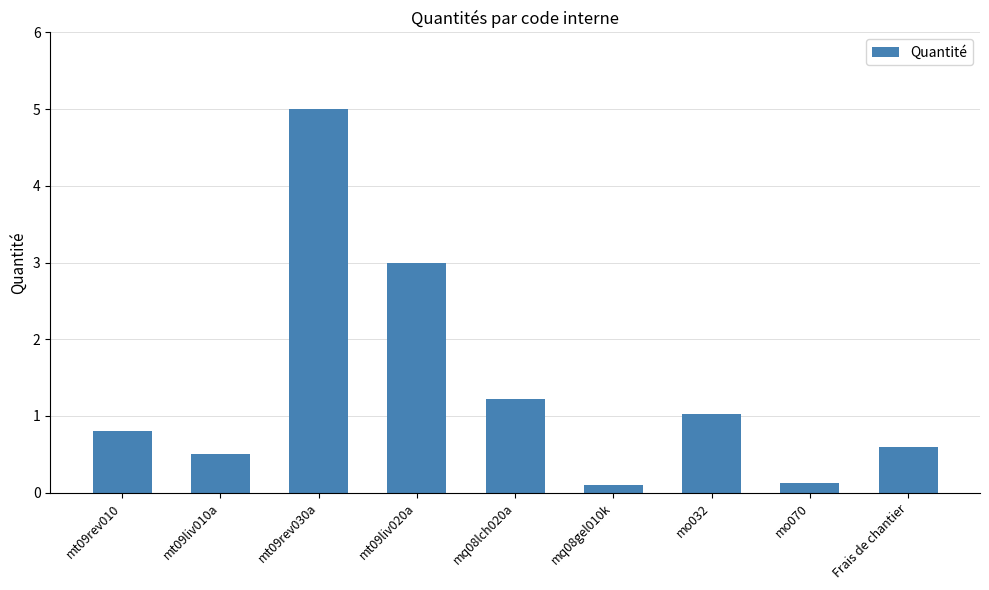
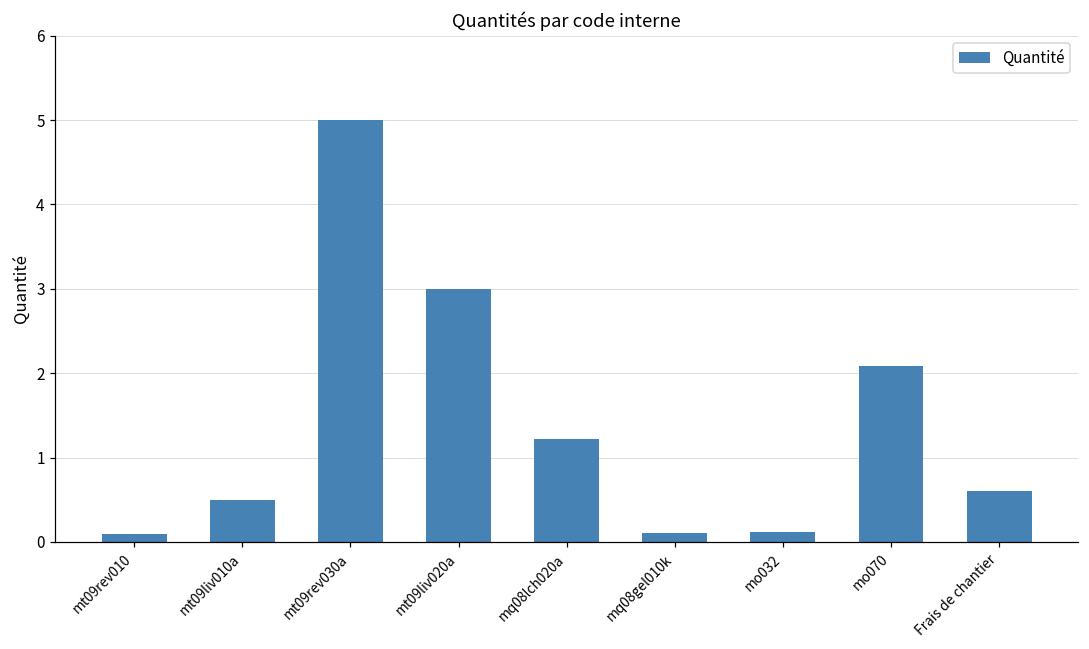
  {
-   "mt09rev010": 0.8,
+   "mt09rev010": 0.1,
    "mt09liv010a": 0.5,
    "mt09rev030a": 5.0,
    "mt09liv020a": 3.0,
    "mq08lch020a": 1.2,
    "mq08gel010k": 0.1,
-   "mo032": 1.0,
-   "mo070": 0.1,
+   "mo032": 0.1,
+   "mo070": 2.1,
    "Frais de chantier": 0.6
  }
